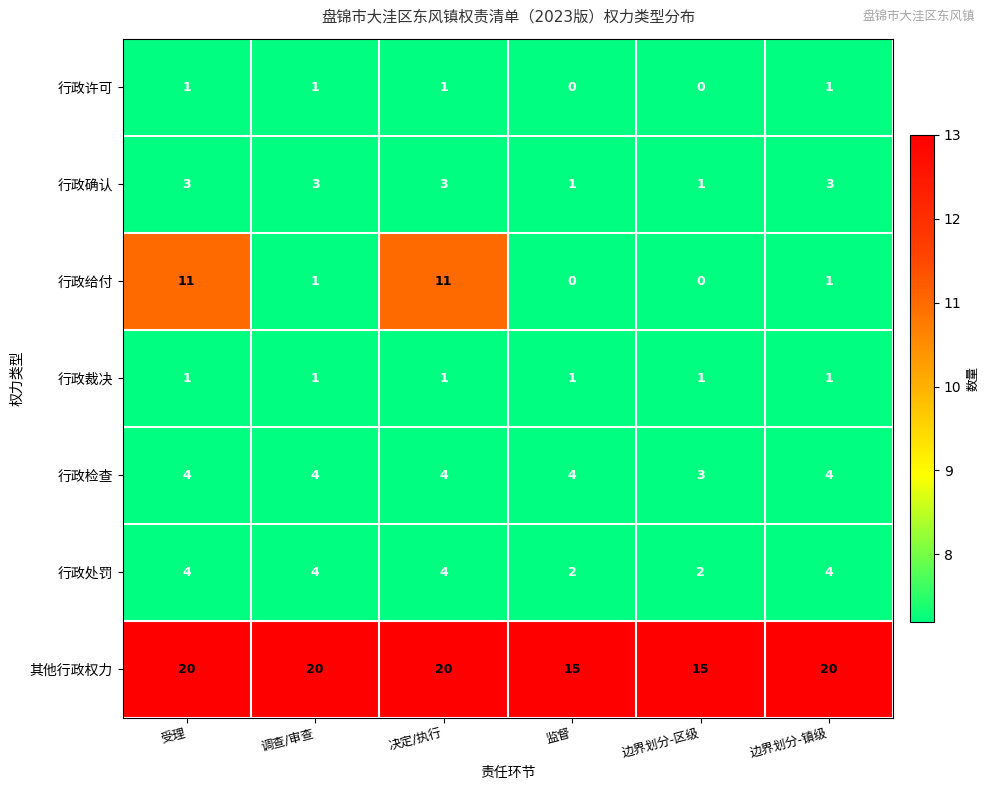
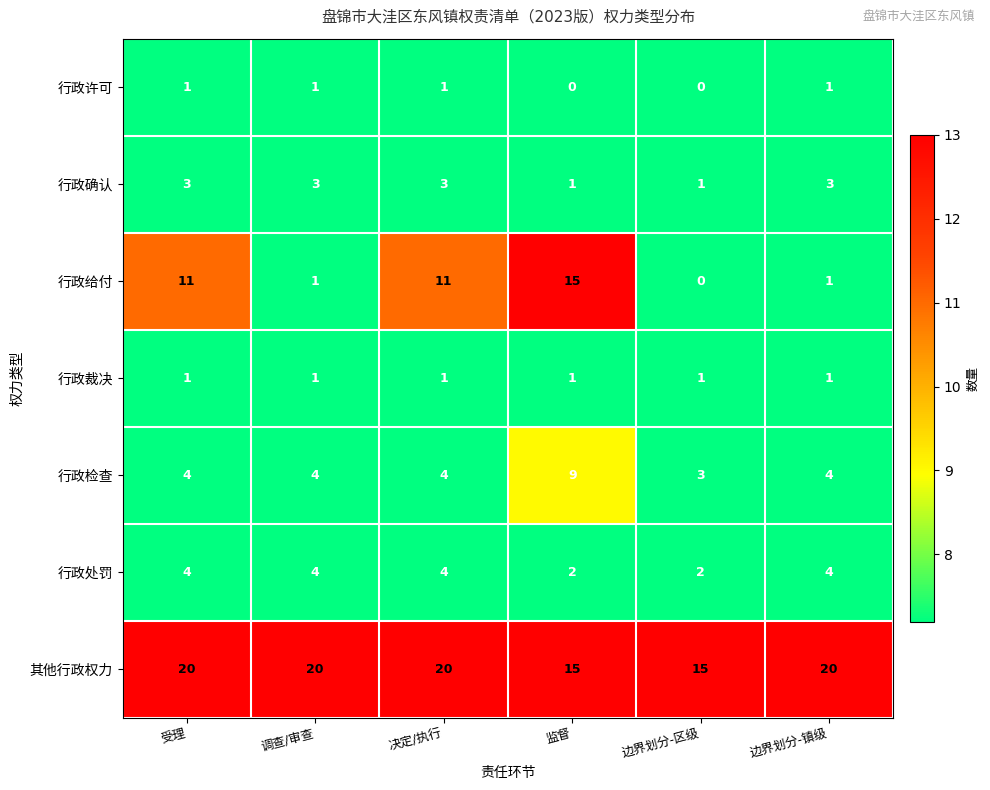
  {
    "行政许可": {
      "受理": 1,
      "调查/审查": 1,
      "决定/执行": 1,
      "监督": 0,
      "边界划分-区级": 0,
      "边界划分-镇级": 1
    },
    "行政确认": {
      "受理": 3,
      "调查/审查": 3,
      "决定/执行": 3,
      "监督": 1,
      "边界划分-区级": 1,
      "边界划分-镇级": 3
    },
    "行政给付": {
      "受理": 11,
      "调查/审查": 1,
      "决定/执行": 11,
-     "监督": 0,
+     "监督": 15,
      "边界划分-区级": 0,
      "边界划分-镇级": 1
    },
    "行政裁决": {
      "受理": 1,
      "调查/审查": 1,
      "决定/执行": 1,
      "监督": 1,
      "边界划分-区级": 1,
      "边界划分-镇级": 1
    },
    "行政检查": {
      "受理": 4,
      "调查/审查": 4,
      "决定/执行": 4,
-     "监督": 4,
+     "监督": 9,
      "边界划分-区级": 3,
      "边界划分-镇级": 4
    },
    "行政处罚": {
      "受理": 4,
      "调查/审查": 4,
      "决定/执行": 4,
      "监督": 2,
      "边界划分-区级": 2,
      "边界划分-镇级": 4
    },
    "其他行政权力": {
      "受理": 20,
      "调查/审查": 20,
      "决定/执行": 20,
      "监督": 15,
      "边界划分-区级": 15,
      "边界划分-镇级": 20
    }
  }
